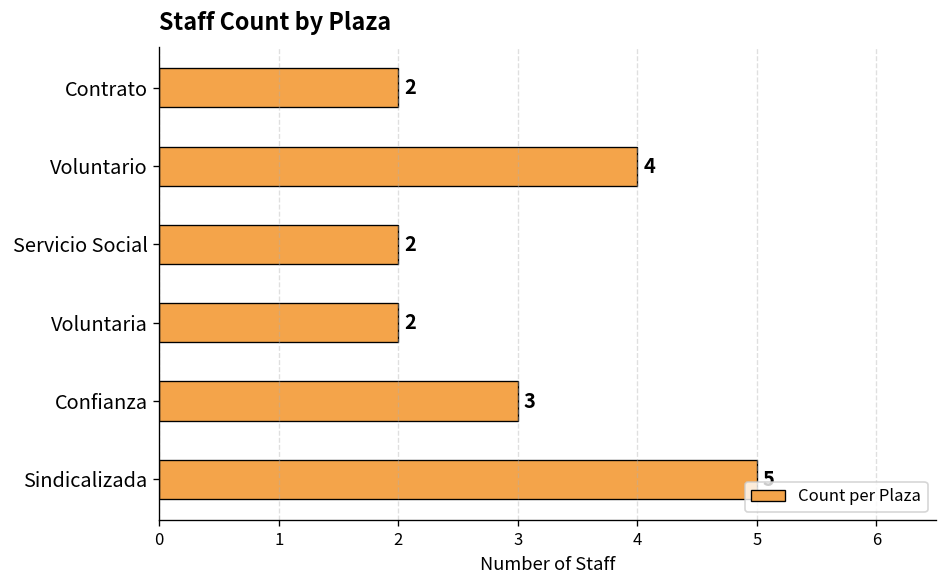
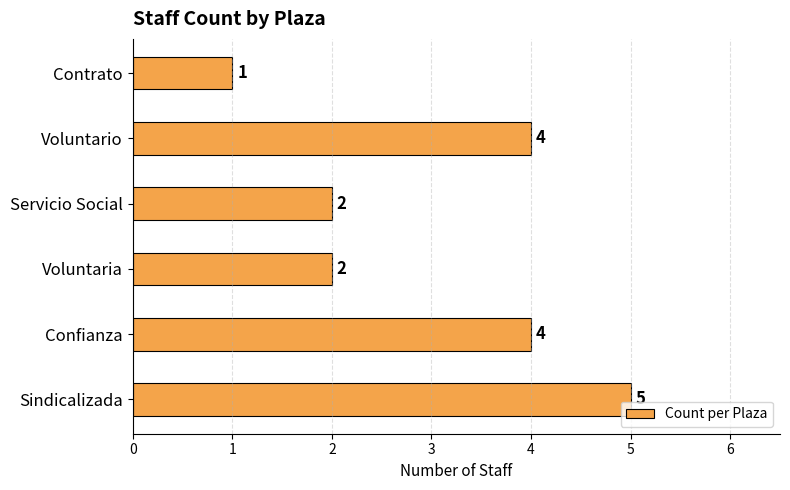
  {
-   "Contrato": 2,
+   "Contrato": 1,
    "Voluntario": 4,
    "Servicio Social": 2,
    "Voluntaria": 2,
-   "Confianza": 3
+   "Confianza": 4
  }
